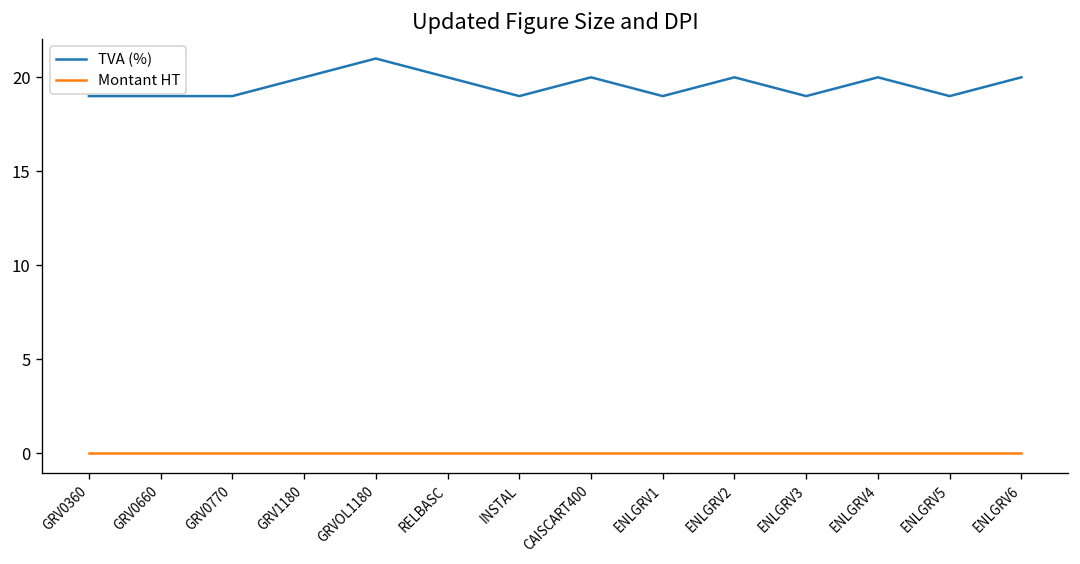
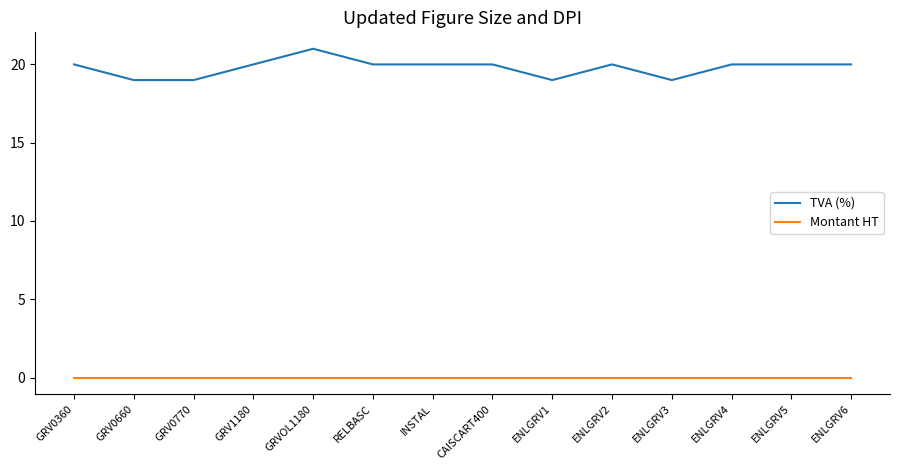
  {
    "TVA (%)": {
-     "GRV0360": 19,
+     "GRV0360": 20,
      "GRV0660": 19,
      "GRV0770": 19,
      "GRV1180": 20,
      "GRVOL1180": 21,
      "RELBASC": 20,
-     "INSTAL": 19,
+     "INSTAL": 20,
      "CAISCART400": 20,
      "ENLGRV1": 19,
      "ENLGRV2": 20,
      "ENLGRV3": 19,
      "ENLGRV4": 20,
-     "ENLGRV5": 19,
+     "ENLGRV5": 20,
      "ENLGRV6": 20
    },
    "Montant HT": {
      "GRV0360": 0,
      "GRV0660": 0,
      "GRV0770": 0,
      "GRV1180": 0,
      "GRVOL1180": 0,
      "RELBASC": 0,
      "INSTAL": 0,
      "CAISCART400": 0,
      "ENLGRV1": 0,
      "ENLGRV2": 0,
      "ENLGRV3": 0,
      "ENLGRV4": 0,
      "ENLGRV5": 0,
      "ENLGRV6": 0
    }
  }
